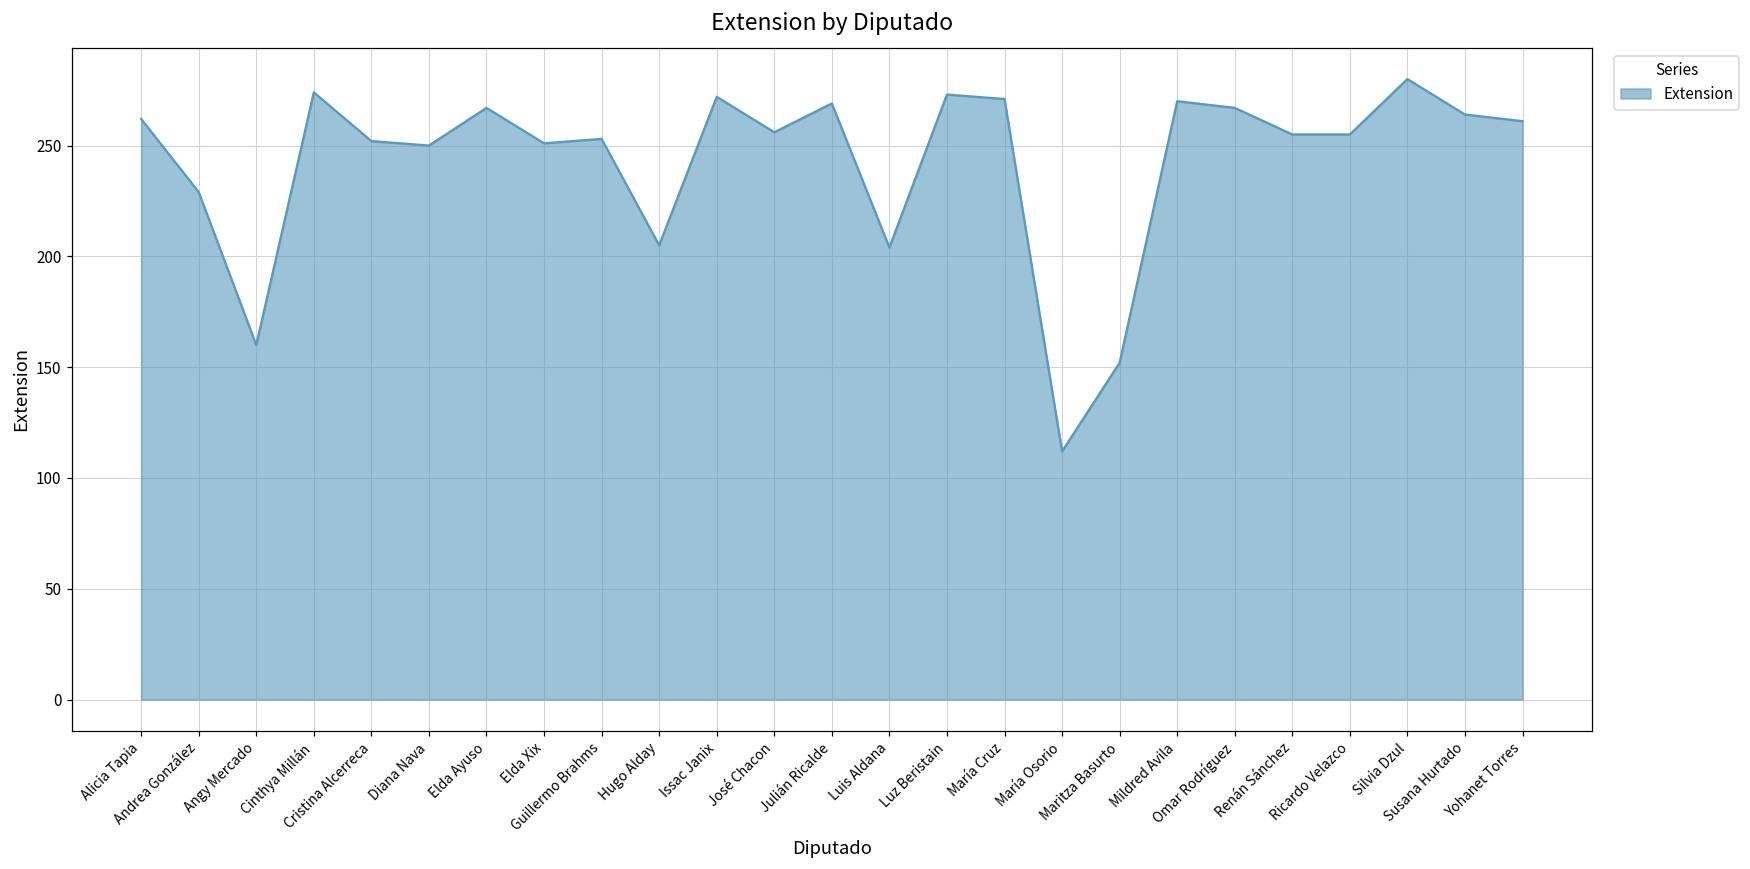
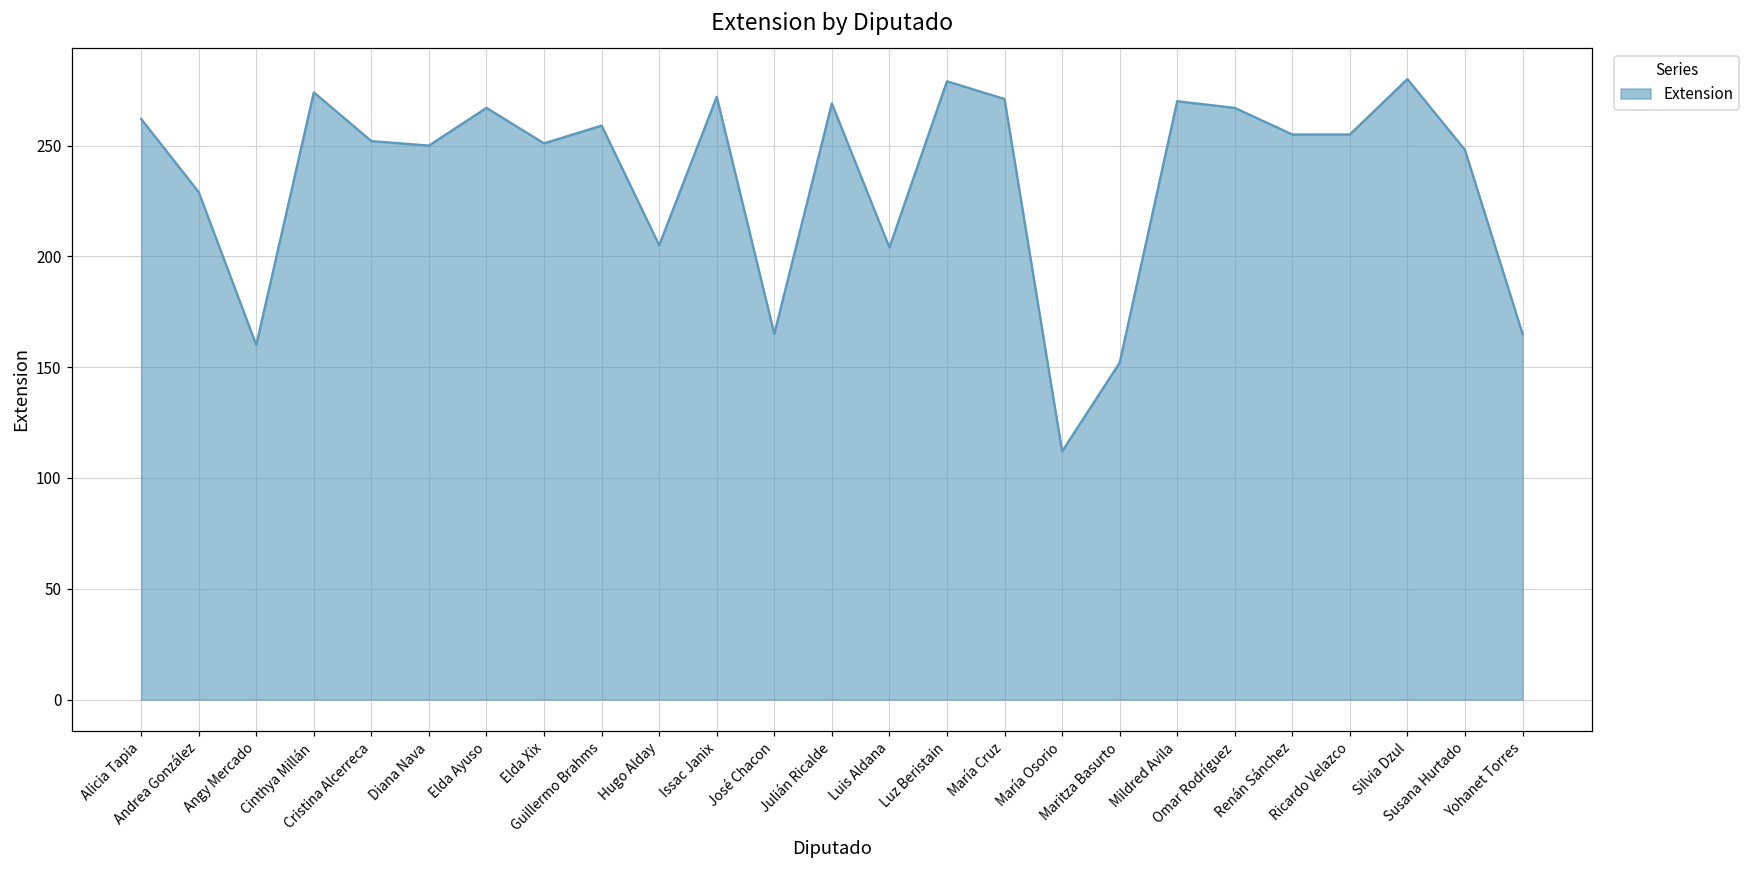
  {
    "Alicia Tapia": 262,
    "Andrea González": 229,
    "Angy Mercado": 160,
    "Cinthya Millán": 274,
    "Cristina Alcerreca": 252,
    "Diana Nava": 250,
    "Elda Ayuso": 267,
    "Elda Xix": 251,
-   "Guillermo Brahms": 253,
+   "Guillermo Brahms": 259,
    "Hugo Alday": 205,
    "Issac Janix": 272,
-   "José Chacon": 256,
+   "José Chacon": 165,
    "Julián Ricalde": 269,
    "Luis Aldana": 204,
-   "Luz Beristain": 273,
+   "Luz Beristain": 279,
    "María Cruz": 271,
    "María Osorio": 112,
    "Maritza Basurto": 152,
    "Mildred Avila": 270,
    "Omar Rodríguez": 267,
    "Renán Sánchez": 255,
    "Ricardo Velazco": 255,
    "Silvia Dzul": 280,
-   "Susana Hurtado": 264,
-   "Yohanet Torres": 261
+   "Susana Hurtado": 248,
+   "Yohanet Torres": 165
  }
